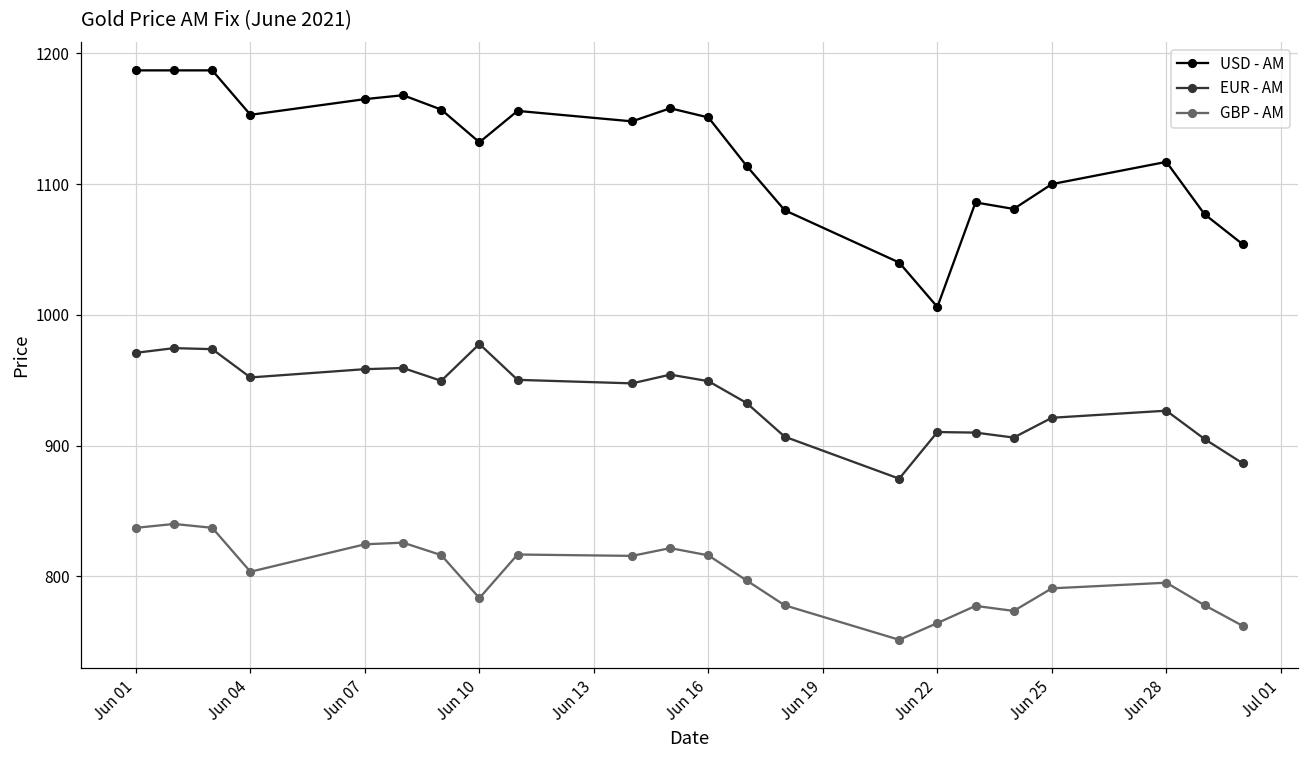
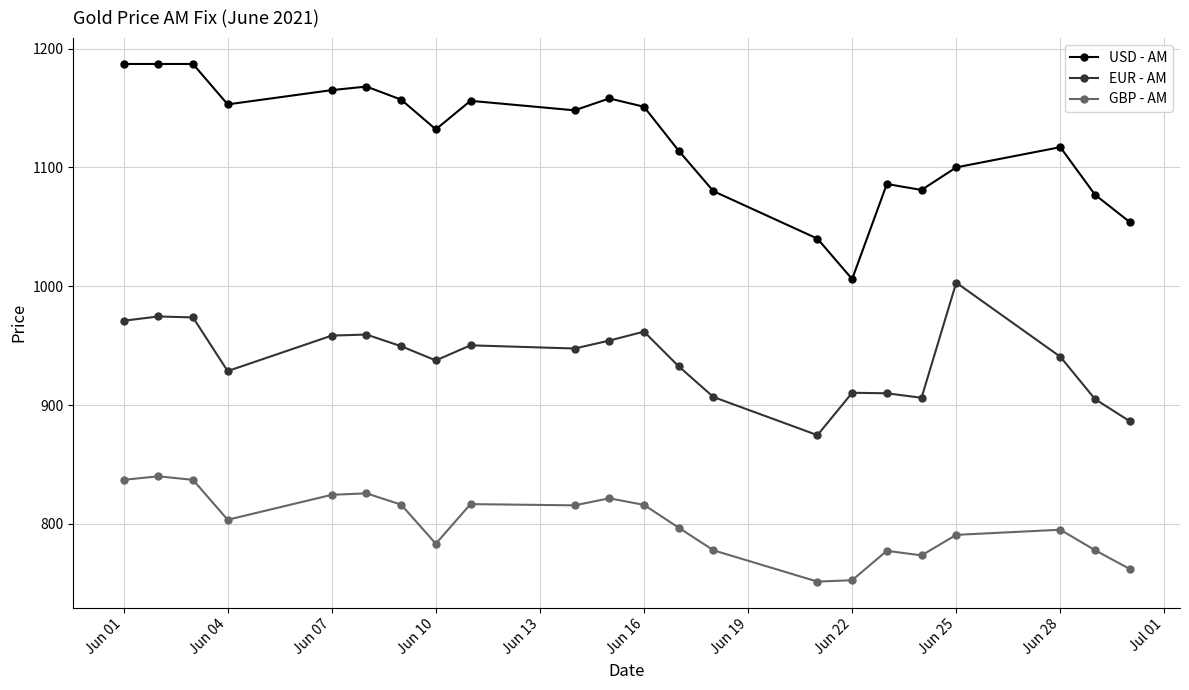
  {
    "USD - AM": {
      "Jun 01": 1187,
      "Jun 04": 1153,
      "Jun 07": 1165,
      "Jun 10": 1132,
      "Jun 16": 1151,
      "Jun 22": 1006,
      "Jun 25": 1100,
      "Jun 28": 1117
    },
    "EUR - AM": {
      "Jun 01": 971,
-     "Jun 04": 952,
+     "Jun 04": 929,
      "Jun 07": 958,
-     "Jun 10": 978,
-     "Jun 16": 949,
+     "Jun 10": 938,
+     "Jun 16": 962,
      "Jun 22": 910,
-     "Jun 25": 921,
-     "Jun 28": 927
+     "Jun 25": 1003,
+     "Jun 28": 941
    },
    "GBP - AM": {
      "Jun 01": 837,
      "Jun 04": 804,
      "Jun 07": 824,
      "Jun 10": 783,
      "Jun 16": 816,
-     "Jun 22": 764,
+     "Jun 22": 753,
      "Jun 25": 791,
      "Jun 28": 795
    }
  }
